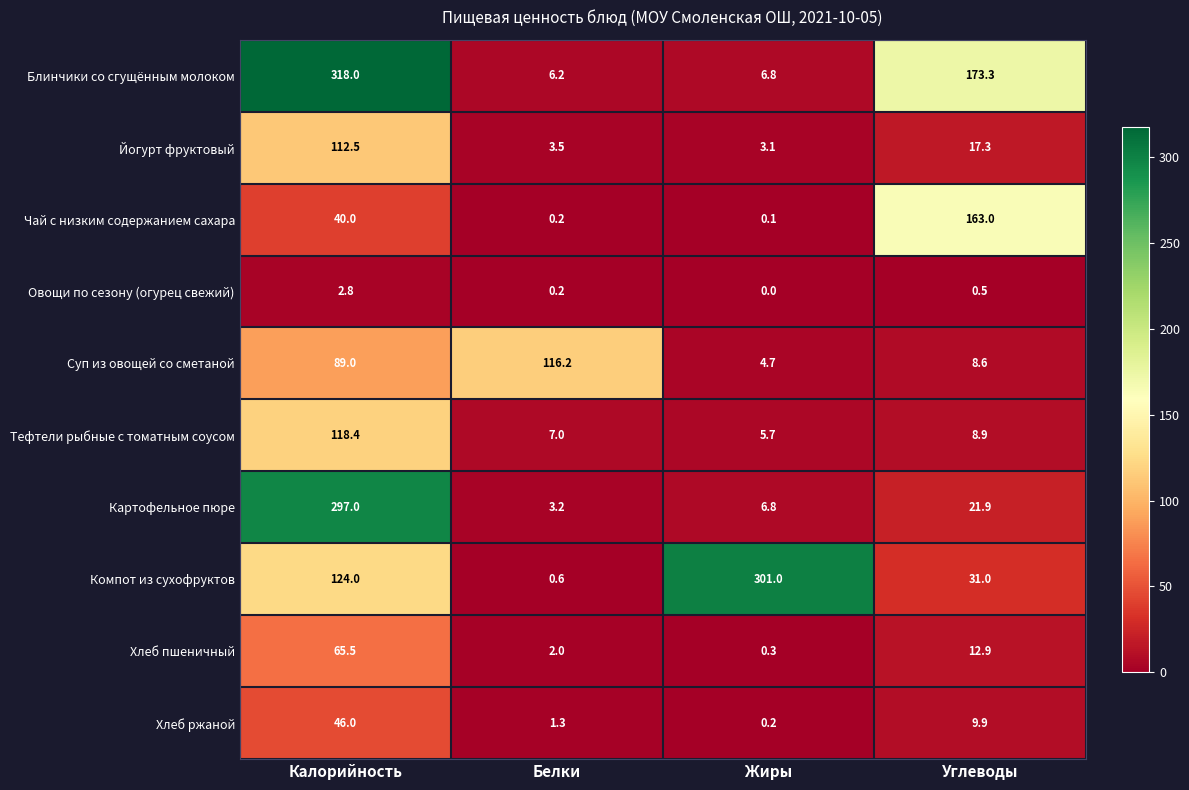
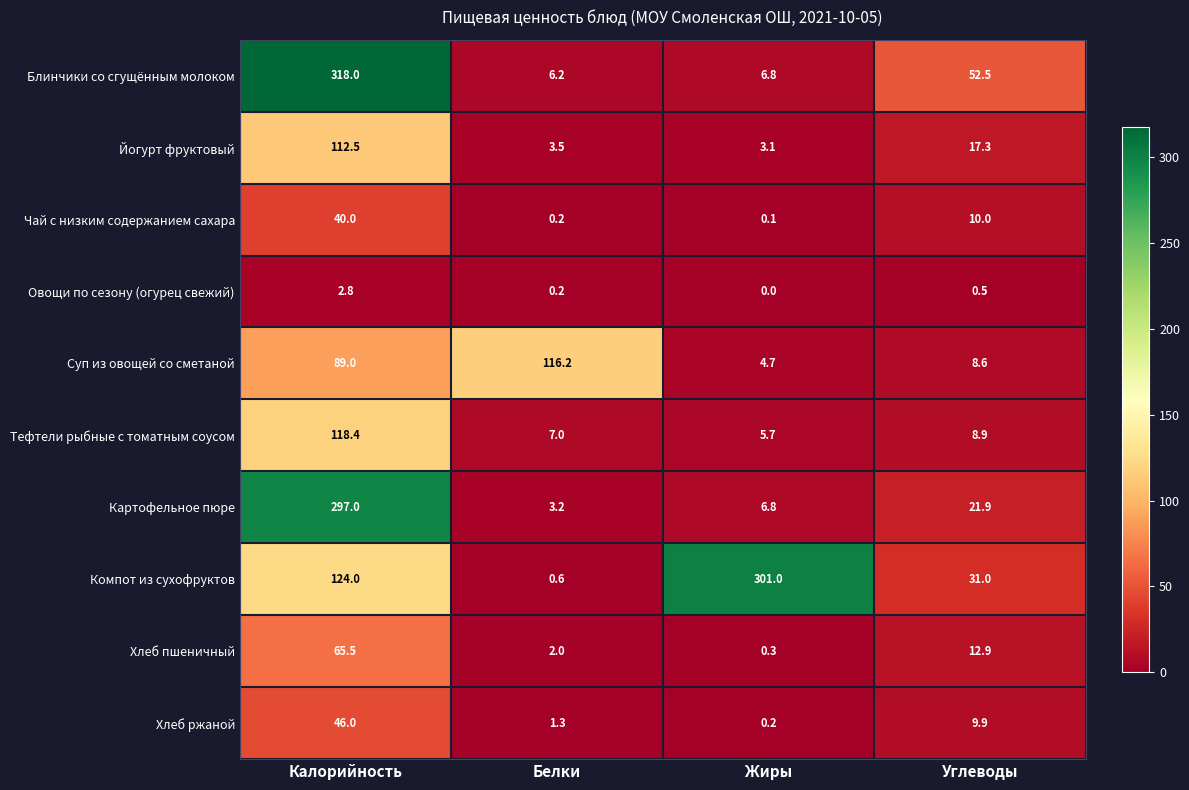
  {
    "Блинчики со сгущённым молоком": {
      "Калорийность": 318.0,
      "Белки": 6.2,
      "Жиры": 6.8,
-     "Углеводы": 173.3
+     "Углеводы": 52.5
    },
    "Йогурт фруктовый": {
      "Калорийность": 112.5,
      "Белки": 3.5,
      "Жиры": 3.1,
      "Углеводы": 17.3
    },
    "Чай с низким содержанием сахара": {
      "Калорийность": 40.0,
      "Белки": 0.2,
      "Жиры": 0.1,
-     "Углеводы": 163.0
+     "Углеводы": 10.0
    },
    "Овощи по сезону (огурец свежий)": {
      "Калорийность": 2.8,
      "Белки": 0.2,
      "Жиры": 0.0,
      "Углеводы": 0.5
    },
    "Суп из овощей со сметаной": {
      "Калорийность": 89.0,
      "Белки": 116.2,
      "Жиры": 4.7,
      "Углеводы": 8.6
    },
    "Тефтели рыбные с томатным соусом": {
      "Калорийность": 118.4,
      "Белки": 7.0,
      "Жиры": 5.7,
      "Углеводы": 8.9
    },
    "Картофельное пюре": {
      "Калорийность": 297.0,
      "Белки": 3.2,
      "Жиры": 6.8,
      "Углеводы": 21.9
    },
    "Компот из сухофруктов": {
      "Калорийность": 124.0,
      "Белки": 0.6,
      "Жиры": 301.0,
      "Углеводы": 31.0
    },
    "Хлеб пшеничный": {
      "Калорийность": 65.5,
      "Белки": 2.0,
      "Жиры": 0.3,
      "Углеводы": 12.9
    },
    "Хлеб ржаной": {
      "Калорийность": 46.0,
      "Белки": 1.3,
      "Жиры": 0.2,
      "Углеводы": 9.9
    }
  }
